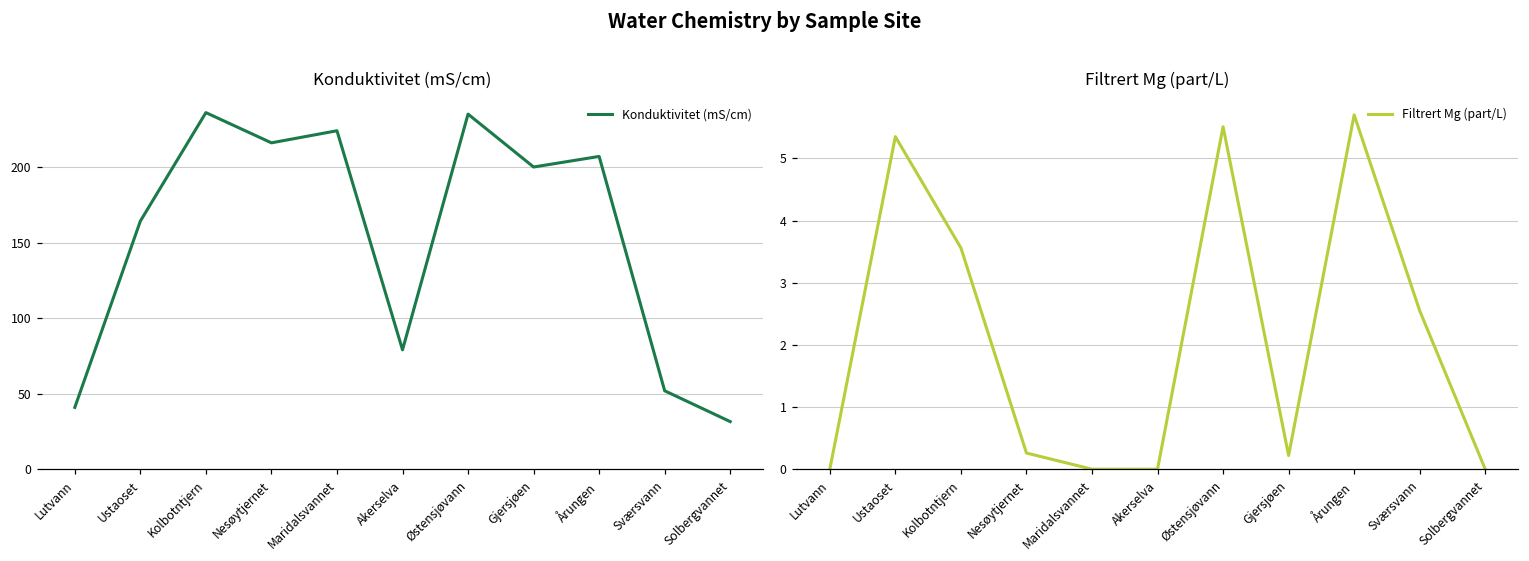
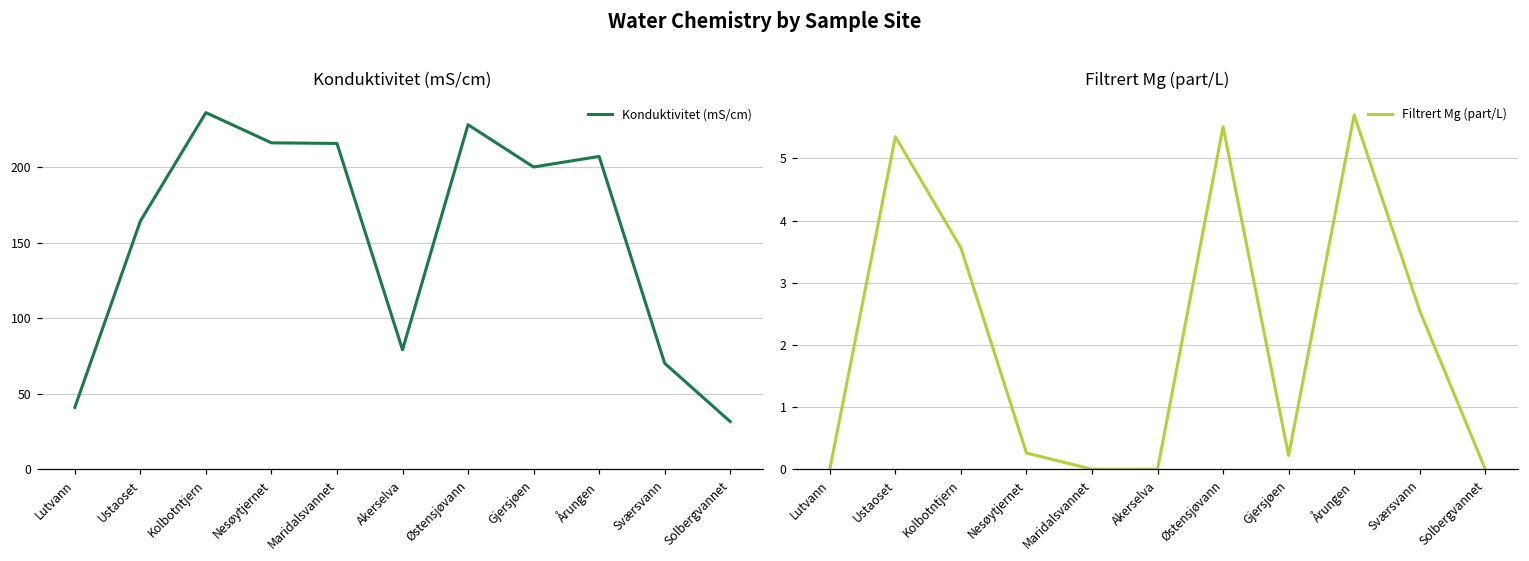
  {
    "Konduktivitet (mS/cm)": {
      "Lutvann": 41,
      "Ustaoset": 164,
      "Kolbotntjern": 236,
      "Nesøytjernet": 216,
-     "Maridalsvannet": 224,
+     "Maridalsvannet": 216,
      "Akerselva": 79,
-     "Østensjøvann": 235,
+     "Østensjøvann": 228,
      "Gjersjøen": 200,
      "Årungen": 207,
-     "Sværsvann": 52,
+     "Sværsvann": 70,
      "Solbergvannet": 32
    },
    "Filtrert Mg (part/L)": {
      "Lutvann": 0.0,
      "Ustaoset": 5.4,
      "Kolbotntjern": 3.6,
      "Nesøytjernet": 0.3,
      "Maridalsvannet": 0.0,
      "Akerselva": 0.0,
      "Østensjøvann": 5.5,
      "Gjersjøen": 0.2,
      "Årungen": 5.7,
      "Sværsvann": 2.6,
      "Solbergvannet": 0.0
    }
  }
